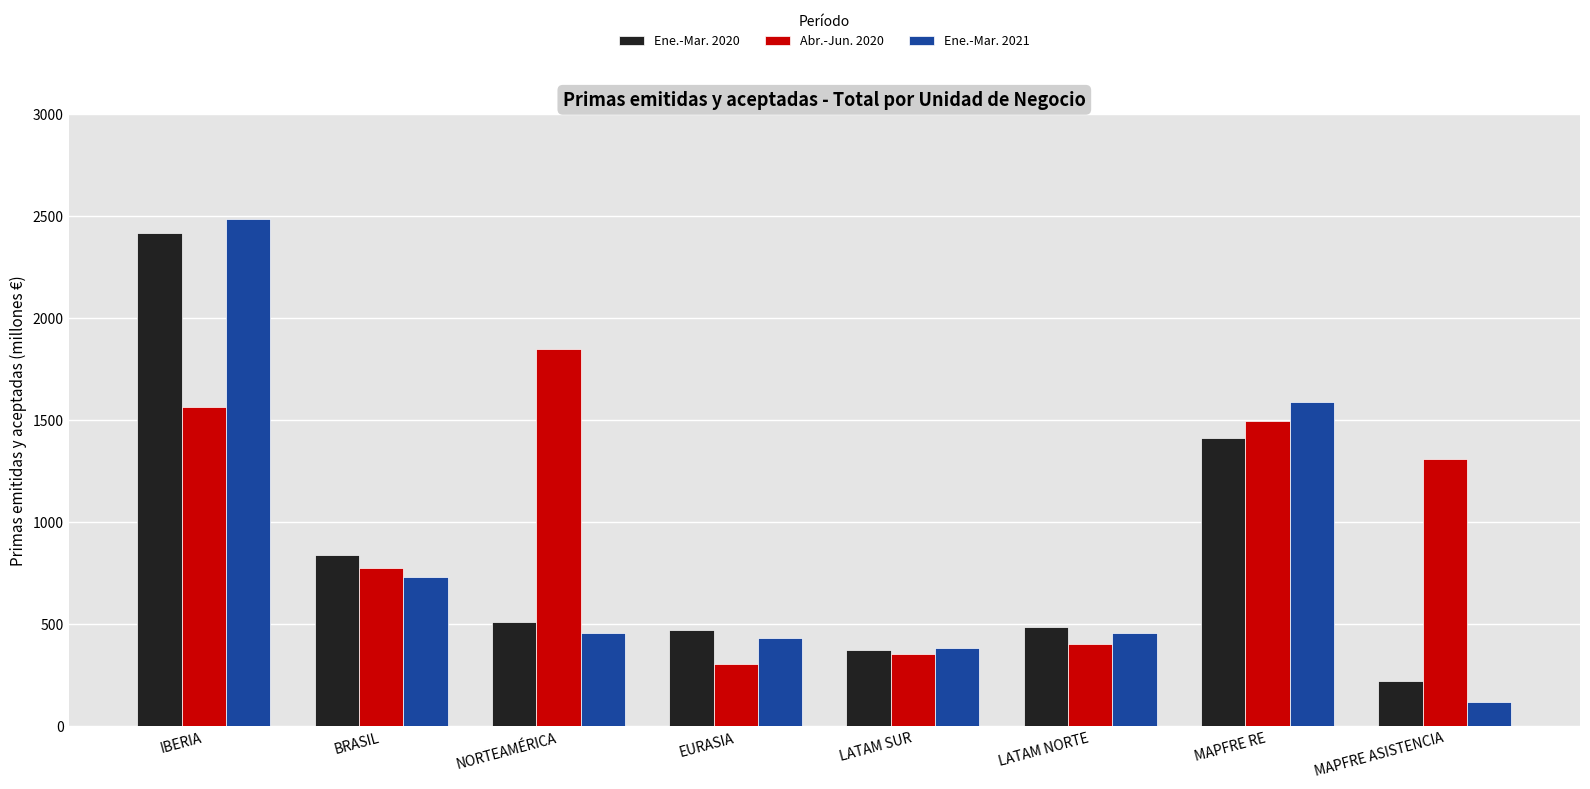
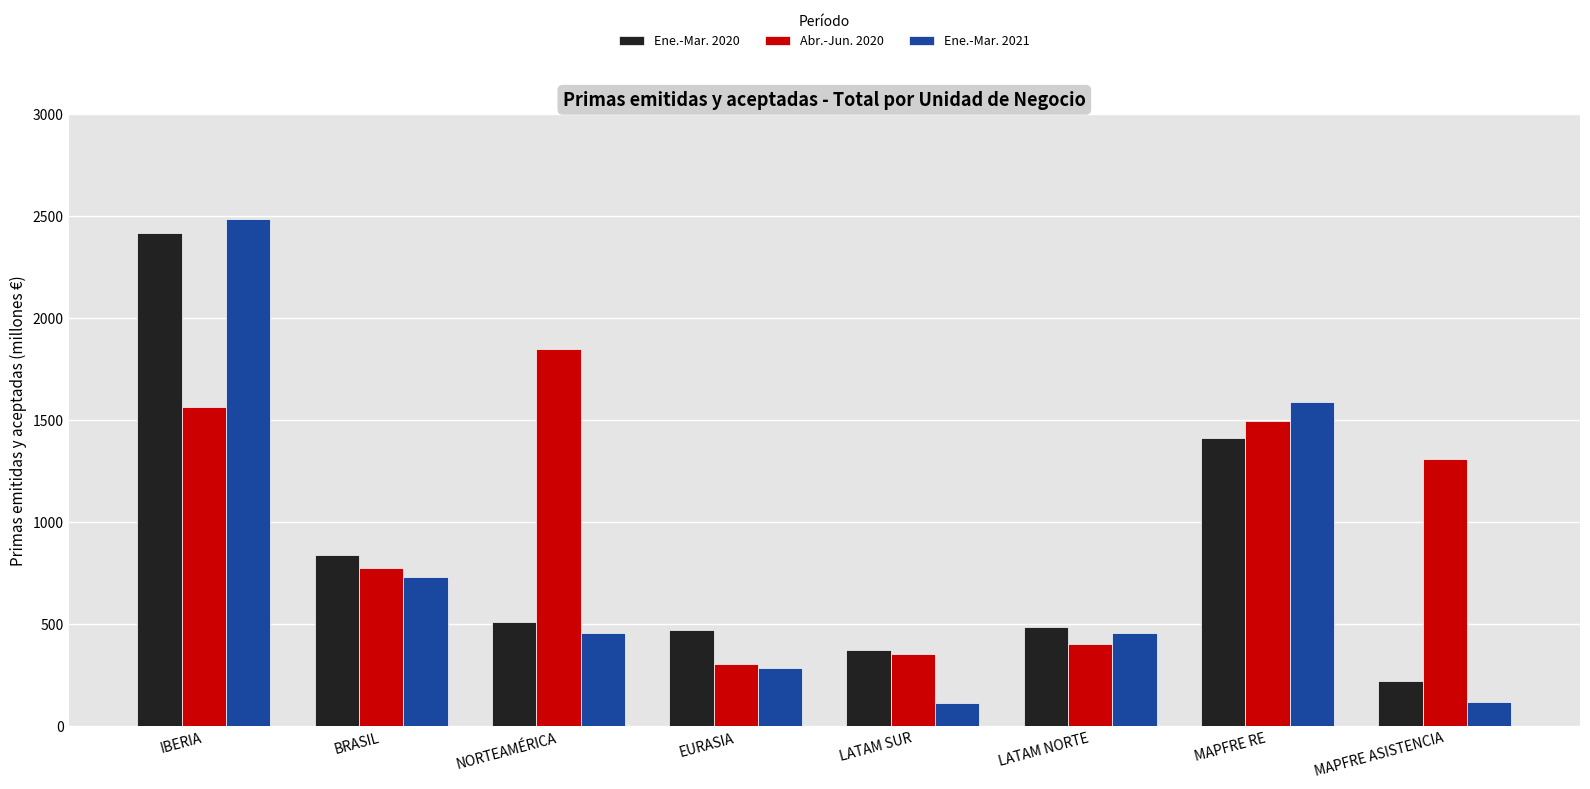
  {
    "Ene.-Mar. 2020": {
      "IBERIA": 2420,
      "BRASIL": 840,
      "NORTEAMÉRICA": 510,
      "EURASIA": 470,
      "LATAM SUR": 370,
      "LATAM NORTE": 480,
      "MAPFRE RE": 1410,
      "MAPFRE ASISTENCIA": 220
    },
    "Abr.-Jun. 2020": {
      "IBERIA": 1560,
      "BRASIL": 770,
      "NORTEAMÉRICA": 1850,
      "EURASIA": 300,
      "LATAM SUR": 360,
      "LATAM NORTE": 400,
      "MAPFRE RE": 1500,
      "MAPFRE ASISTENCIA": 1310
    },
    "Ene.-Mar. 2021": {
      "IBERIA": 2480,
      "BRASIL": 730,
      "NORTEAMÉRICA": 450,
-     "EURASIA": 430,
-     "LATAM SUR": 390,
+     "EURASIA": 290,
+     "LATAM SUR": 110,
      "LATAM NORTE": 450,
      "MAPFRE RE": 1590,
      "MAPFRE ASISTENCIA": 120
    }
  }
